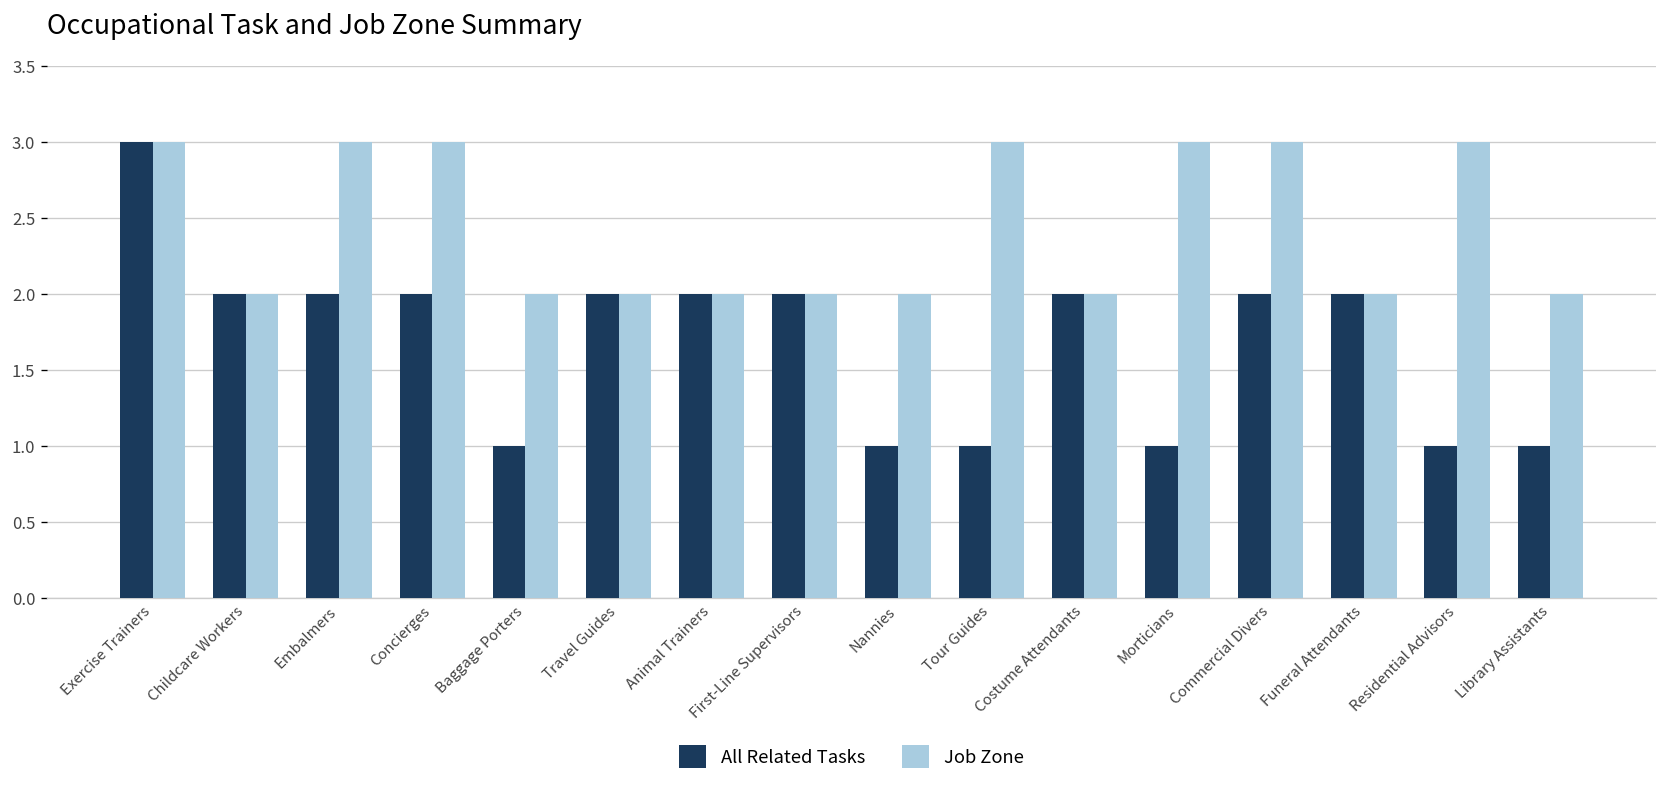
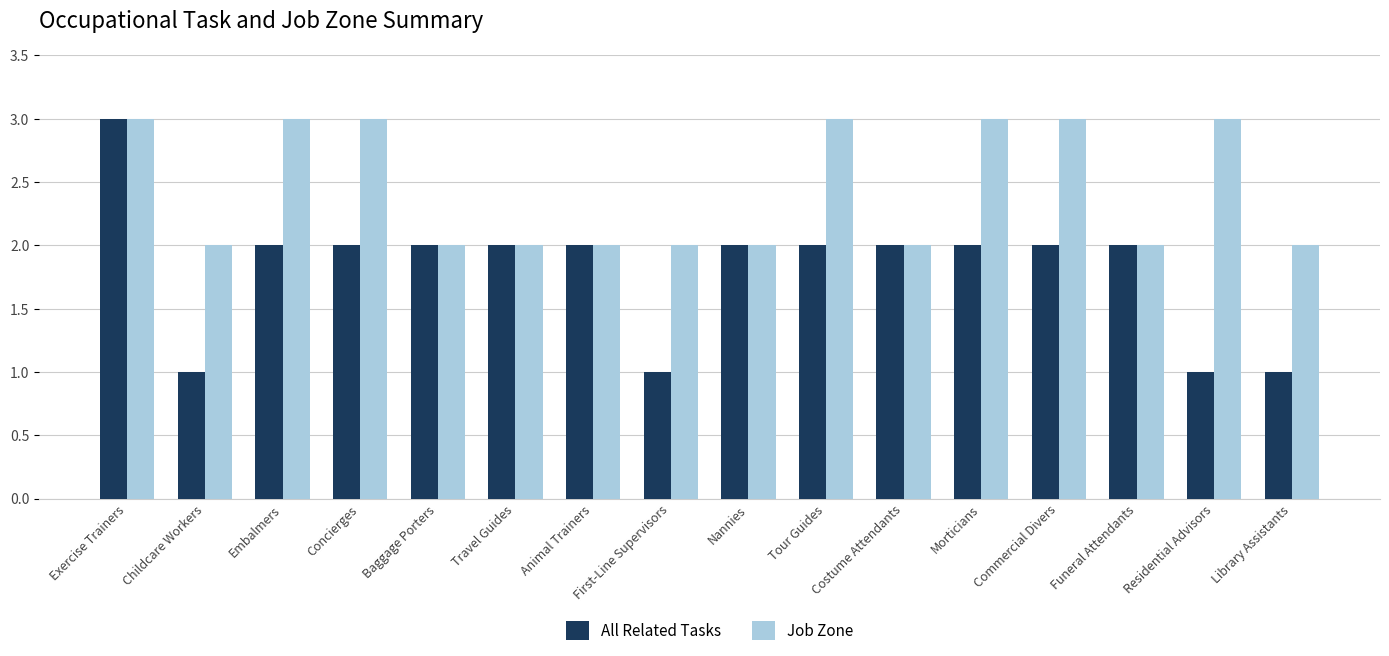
  {
    "All Related Tasks": {
      "Exercise Trainers": 3,
-     "Childcare Workers": 2,
+     "Childcare Workers": 1,
      "Embalmers": 2,
      "Concierges": 2,
-     "Baggage Porters": 1,
+     "Baggage Porters": 2,
      "Travel Guides": 2,
      "Animal Trainers": 2,
-     "First-Line Supervisors": 2,
-     "Nannies": 1,
-     "Tour Guides": 1,
+     "First-Line Supervisors": 1,
+     "Nannies": 2,
+     "Tour Guides": 2,
      "Costume Attendants": 2,
-     "Morticians": 1,
+     "Morticians": 2,
      "Commercial Divers": 2,
      "Funeral Attendants": 2,
      "Residential Advisors": 1,
      "Library Assistants": 1
    },
    "Job Zone": {
      "Exercise Trainers": 3,
      "Childcare Workers": 2,
      "Embalmers": 3,
      "Concierges": 3,
      "Baggage Porters": 2,
      "Travel Guides": 2,
      "Animal Trainers": 2,
      "First-Line Supervisors": 2,
      "Nannies": 2,
      "Tour Guides": 3,
      "Costume Attendants": 2,
      "Morticians": 3,
      "Commercial Divers": 3,
      "Funeral Attendants": 2,
      "Residential Advisors": 3,
      "Library Assistants": 2
    }
  }
